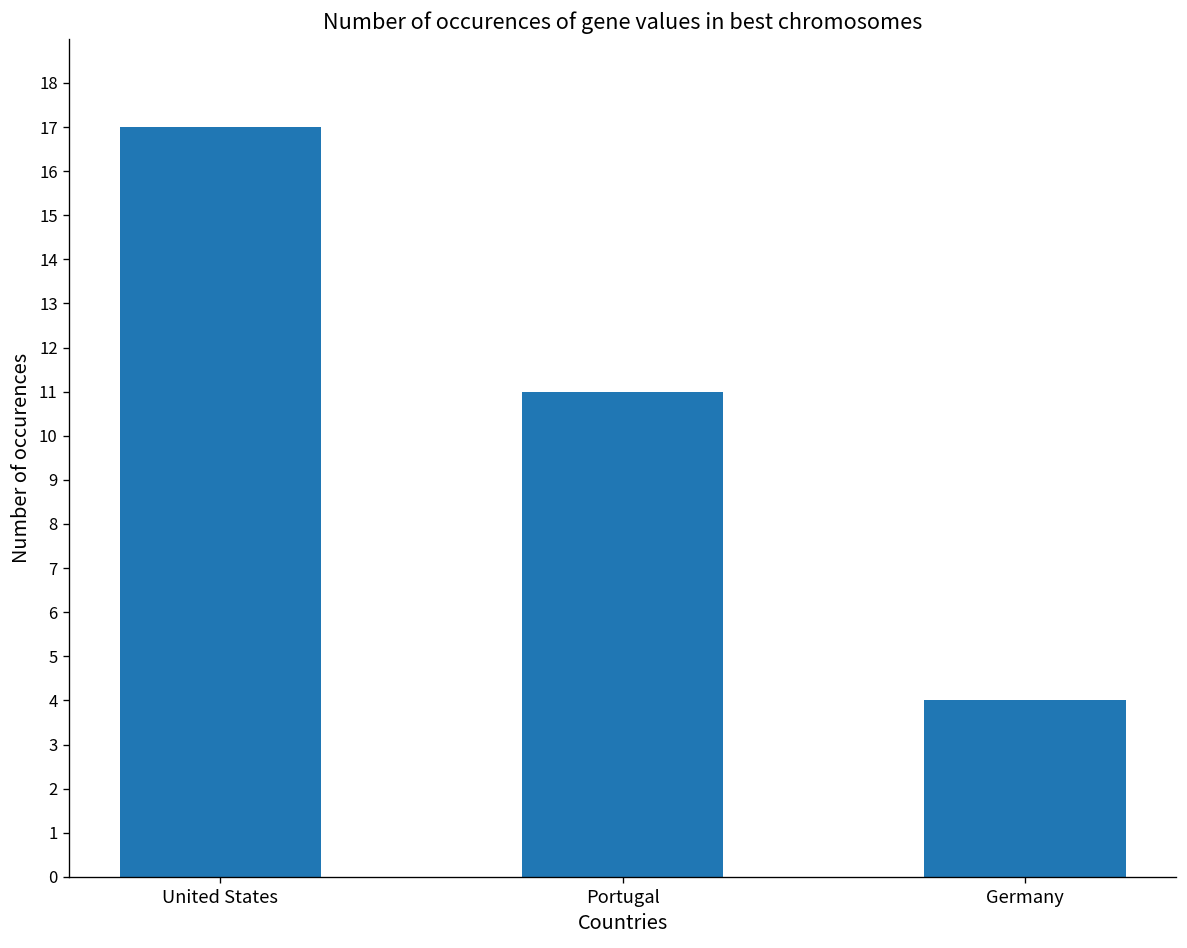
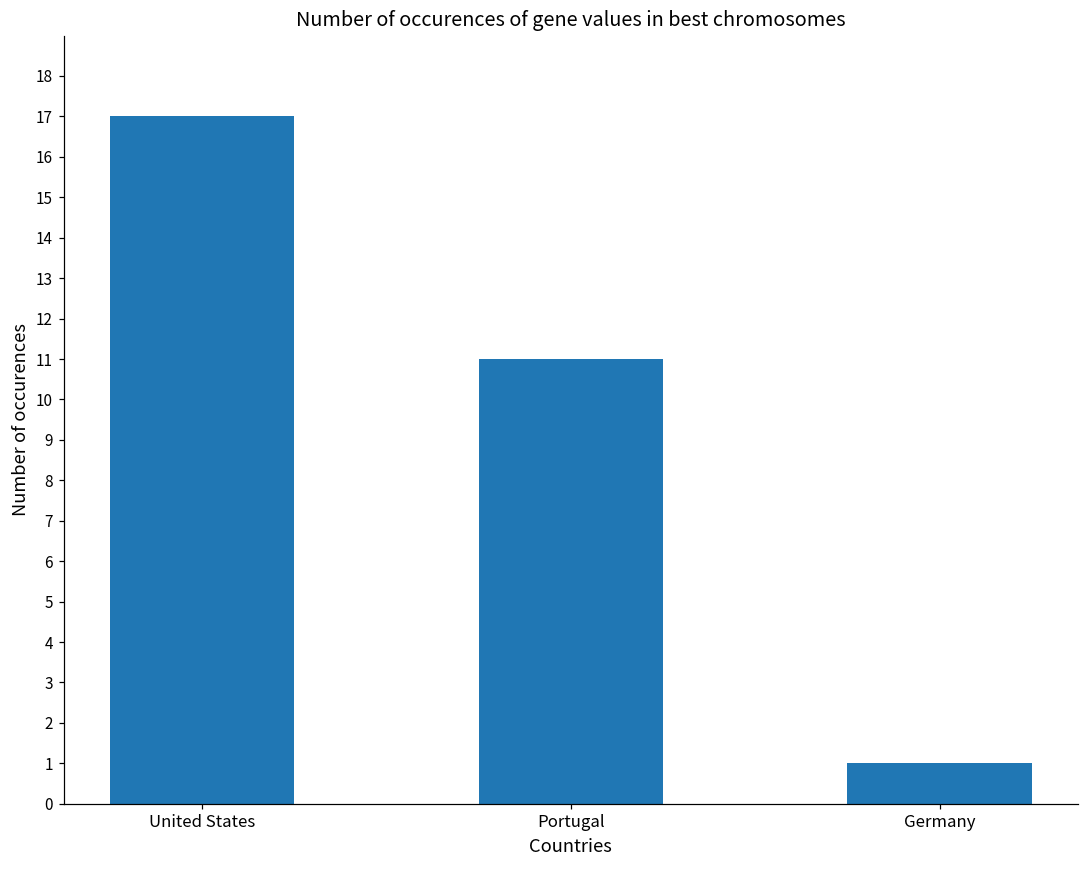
  {
    "United States": 17,
    "Portugal": 11,
-   "Germany": 4
+   "Germany": 1
  }
